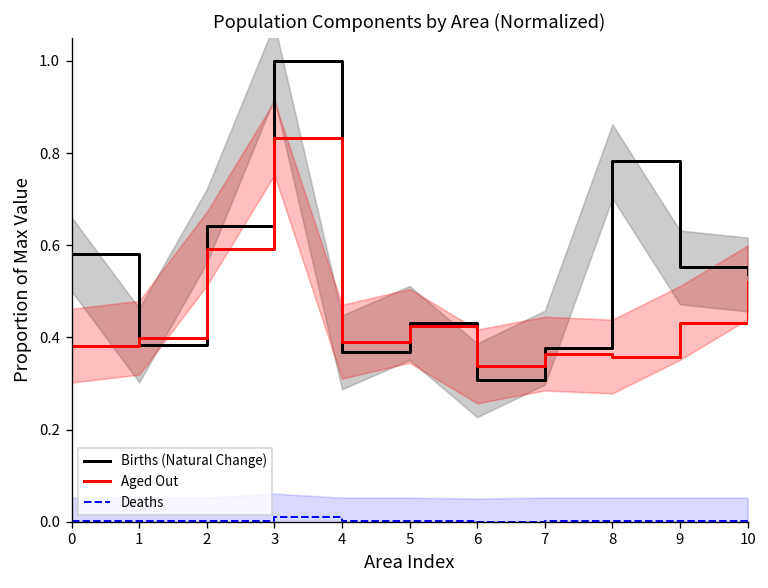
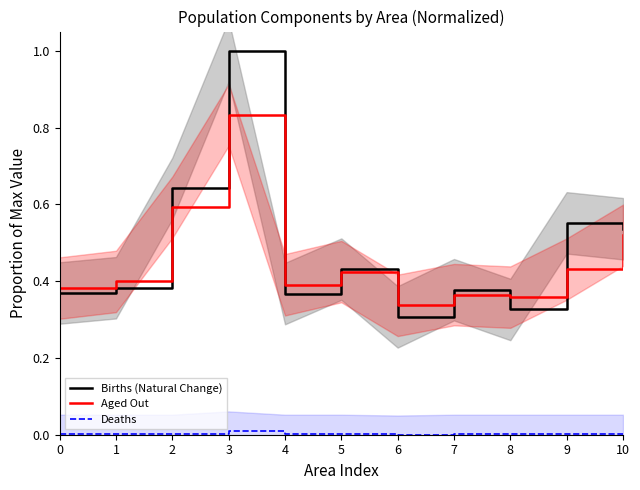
  {
    "Births (Natural Change)": {
-     "0": 0.58,
+     "0": 0.37,
      "1": 0.38,
      "2": 0.64,
      "3": 1.00,
      "4": 0.37,
      "6": 0.31,
      "7": 0.38,
-     "8": 0.78,
+     "8": 0.33,
      "9": 0.55,
      "10": 0.54
    }
  }
